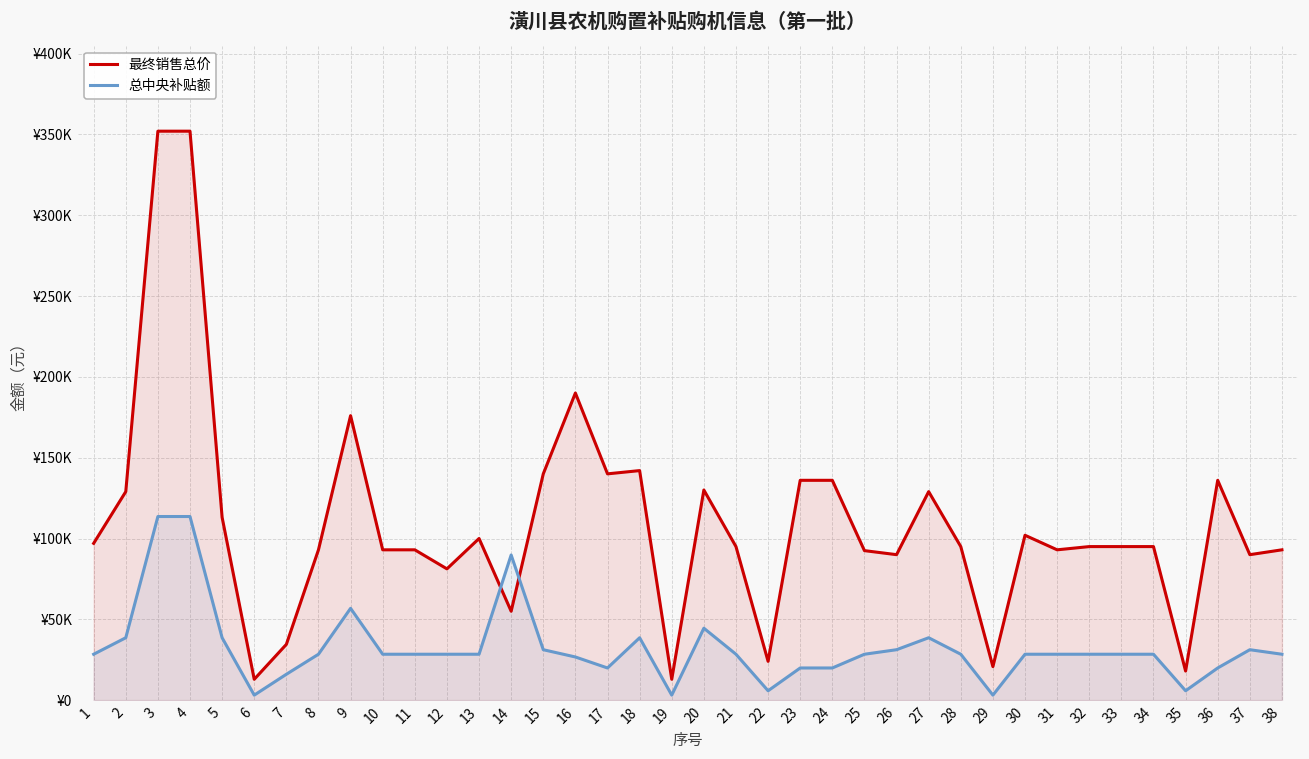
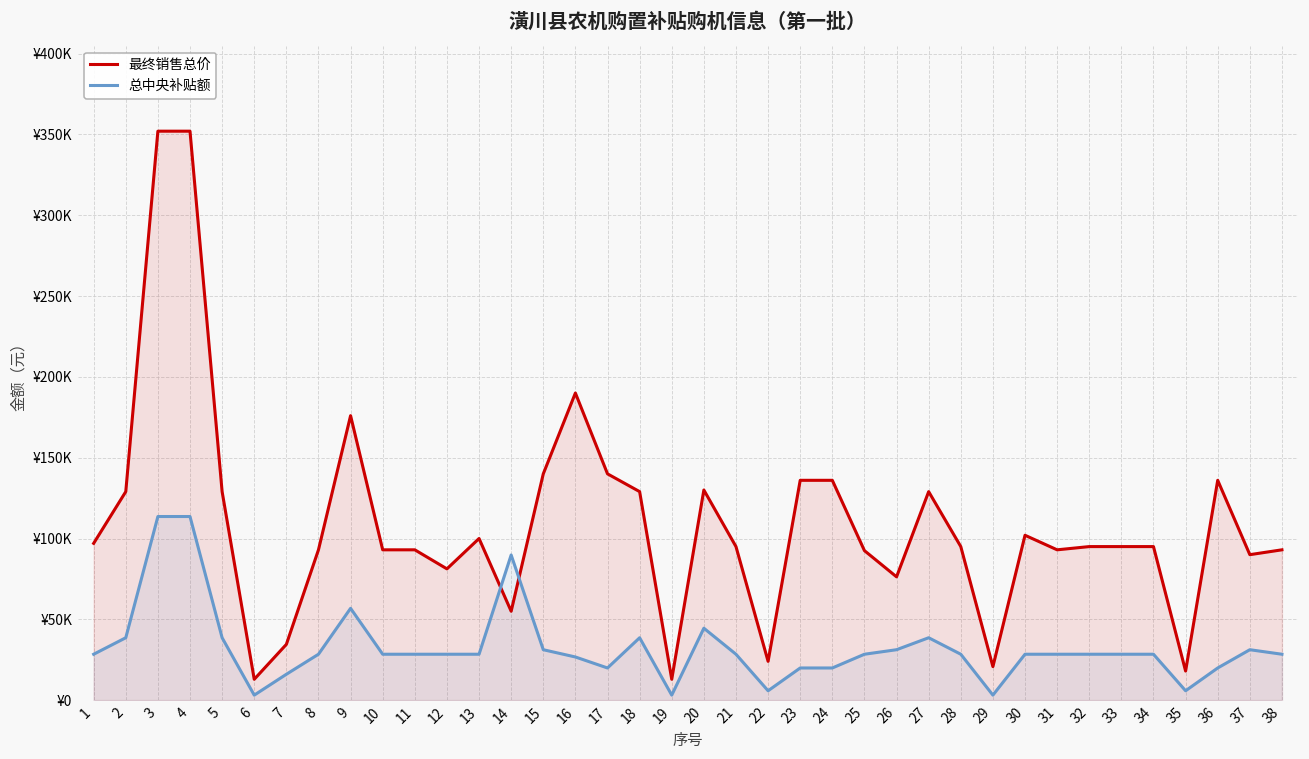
  {
    "最终销售总价": {
      "1": "¥97000",
      "2": "¥129000",
      "3": "¥352000",
      "4": "¥352000",
-     "5": "¥113000",
+     "5": "¥129000",
      "6": "¥13000",
      "7": "¥35000",
      "8": "¥93000",
      "9": "¥176000",
      "10": "¥93000",
      "11": "¥93000",
      "12": "¥81000",
      "13": "¥100000",
      "14": "¥55000",
      "15": "¥140000",
      "16": "¥190000",
      "17": "¥140000",
-     "18": "¥142000",
+     "18": "¥129000",
      "19": "¥13000",
      "20": "¥130000",
      "21": "¥95000",
      "22": "¥24000",
      "23": "¥136000",
      "24": "¥136000",
      "25": "¥93000",
-     "26": "¥90000",
+     "26": "¥76000",
      "27": "¥129000",
      "28": "¥95000",
      "29": "¥21000",
      "30": "¥102000",
      "31": "¥93000",
      "32": "¥95000",
      "33": "¥95000",
      "34": "¥95000",
      "35": "¥18000",
      "36": "¥136000",
      "37": "¥90000",
      "38": "¥93000"
    },
    "总中央补贴额": {
      "1": "¥28000",
      "2": "¥39000",
      "3": "¥114000",
      "4": "¥114000",
      "5": "¥39000",
      "6": "¥3000",
      "7": "¥16000",
      "8": "¥28000",
      "9": "¥57000",
      "10": "¥28000",
      "11": "¥28000",
      "12": "¥28000",
      "13": "¥28000",
      "14": "¥90000",
      "15": "¥31000",
      "16": "¥27000",
      "17": "¥20000",
      "18": "¥39000",
      "19": "¥3000",
      "20": "¥45000",
      "21": "¥28000",
      "22": "¥6000",
      "23": "¥20000",
      "24": "¥20000",
      "25": "¥28000",
      "26": "¥31000",
      "27": "¥39000",
      "28": "¥28000",
      "29": "¥3000",
      "30": "¥28000",
      "31": "¥28000",
      "32": "¥28000",
      "33": "¥28000",
      "34": "¥28000",
      "35": "¥6000",
      "36": "¥20000",
      "37": "¥31000",
      "38": "¥28000"
    }
  }
